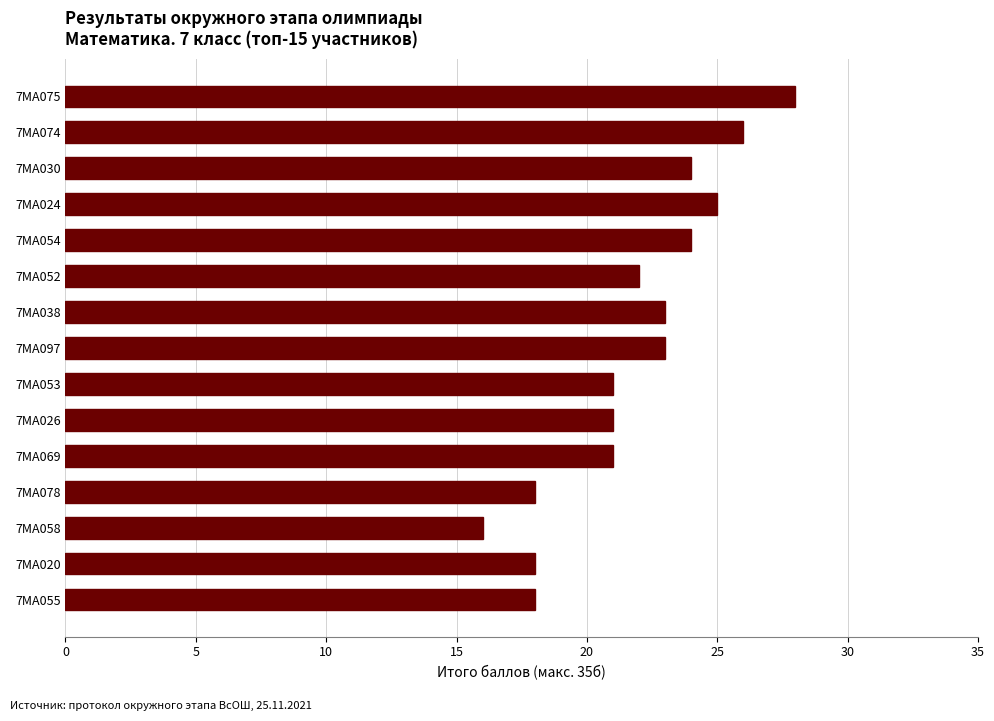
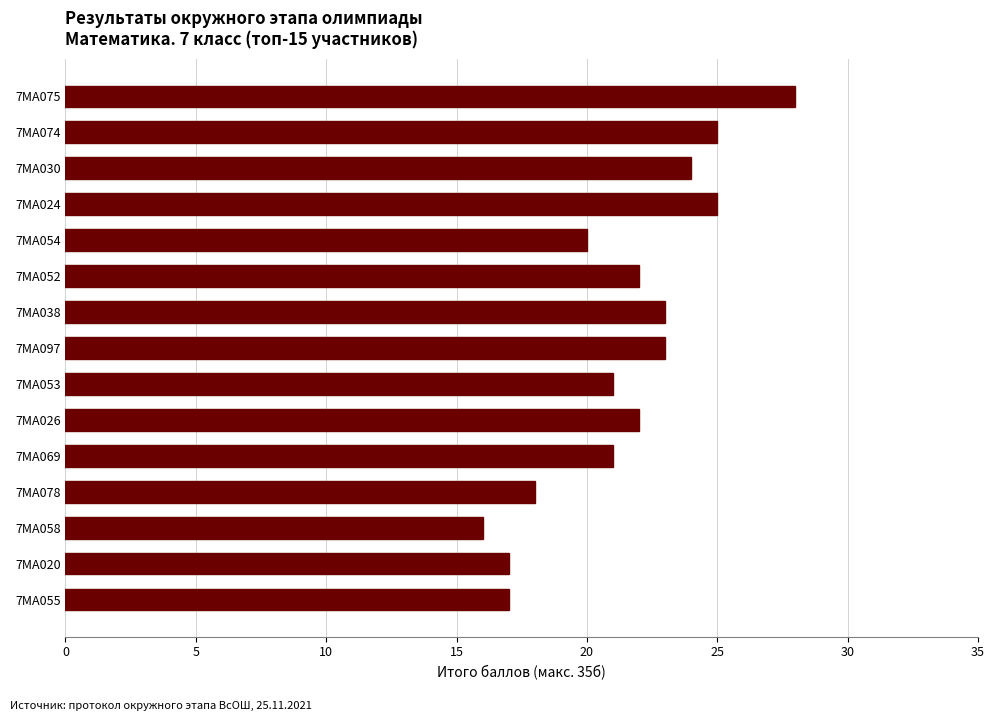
  {
    "7МА075": 28,
-   "7МА074": 26,
+   "7МА074": 25,
    "7МА030": 24,
    "7МА024": 25,
-   "7МА054": 24,
+   "7МА054": 20,
    "7МА052": 22,
    "7МА038": 23,
    "7МА097": 23,
    "7МА053": 21,
-   "7МА026": 21,
+   "7МА026": 22,
    "7МА069": 21,
    "7МА078": 18,
    "7МА058": 16,
-   "7МА020": 18,
-   "7МА055": 18
+   "7МА020": 17,
+   "7МА055": 17
  }
